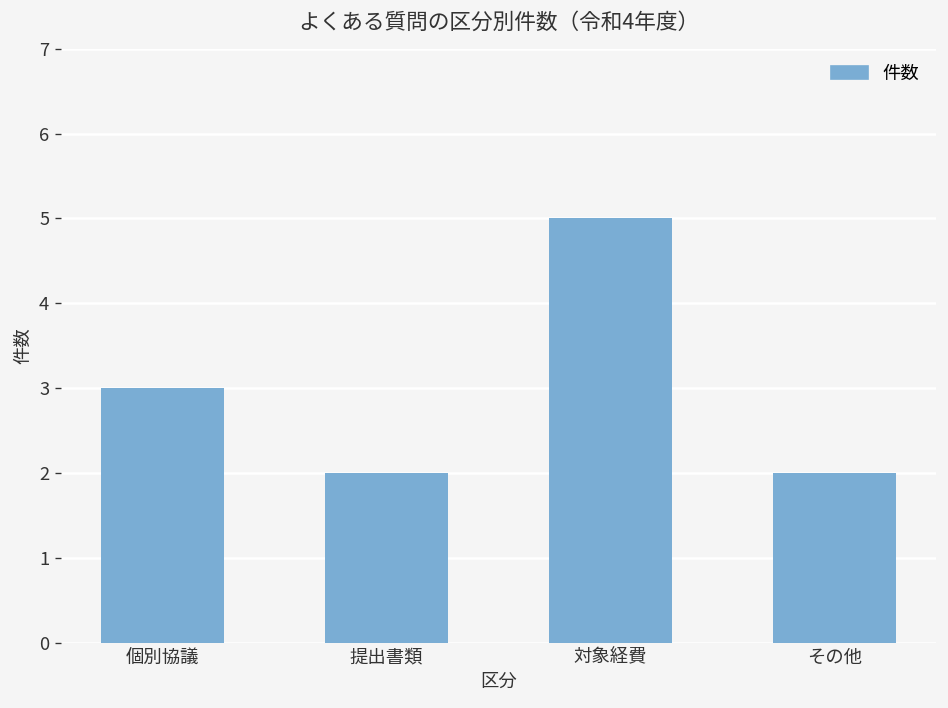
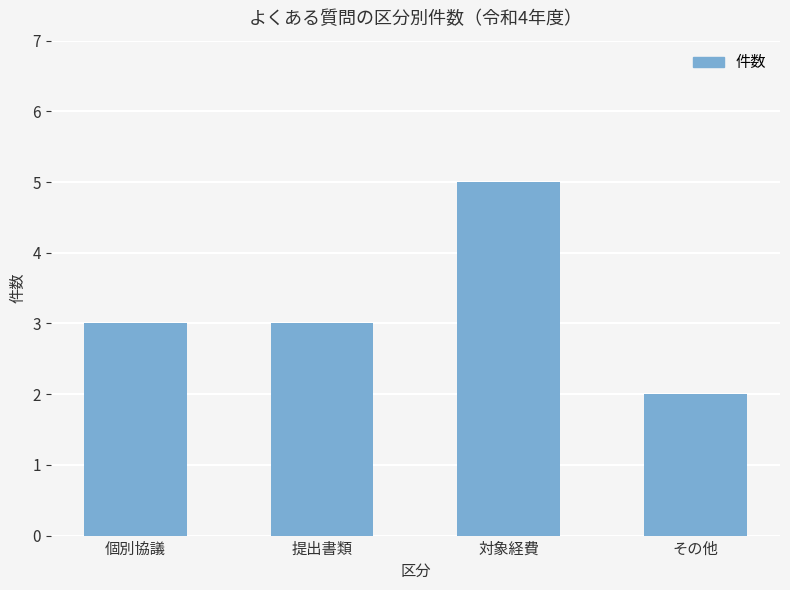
  {
    "個別協議": 3,
-   "提出書類": 2,
+   "提出書類": 3,
    "対象経費": 5,
    "その他": 2
  }
